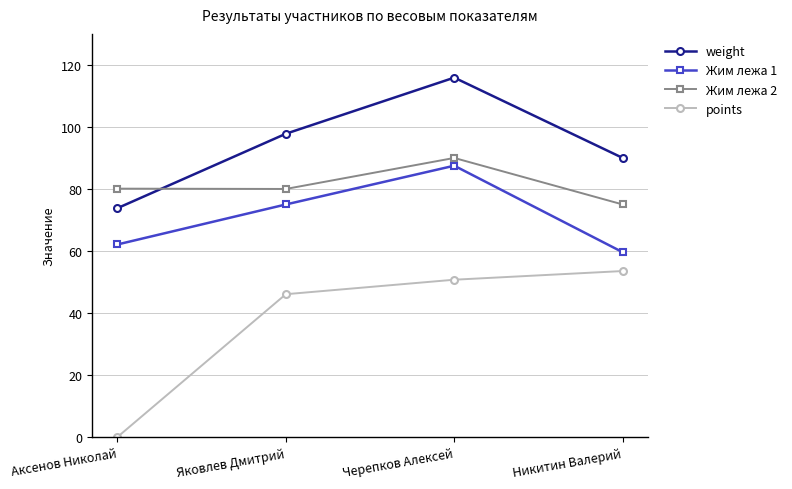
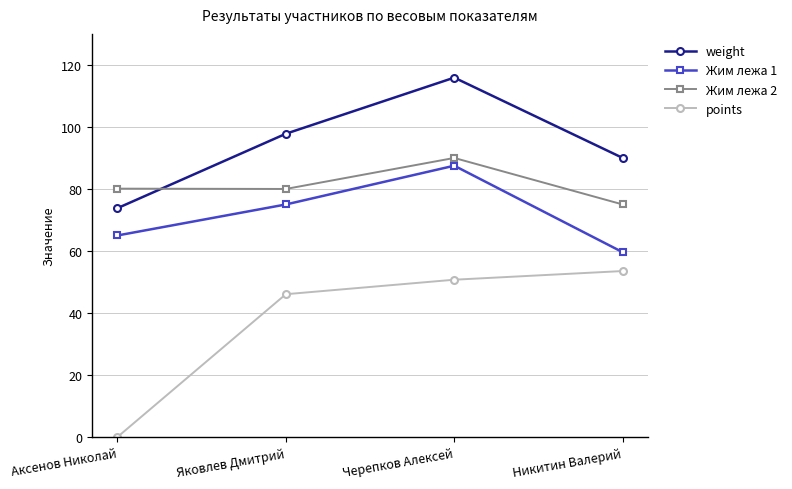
  {
    "weight": {
      "Аксенов Николай": 74,
      "Яковлев Дмитрий": 98,
      "Черепков Алексей": 116,
      "Никитин Валерий": 90
    },
    "Жим лежа 1": {
-     "Аксенов Николай": 62,
+     "Аксенов Николай": 65,
      "Яковлев Дмитрий": 75,
      "Черепков Алексей": 88,
      "Никитин Валерий": 60
    },
    "Жим лежа 2": {
      "Аксенов Николай": 80,
      "Яковлев Дмитрий": 80,
      "Черепков Алексей": 90,
      "Никитин Валерий": 75
    },
    "points": {
      "Аксенов Николай": 0,
      "Яковлев Дмитрий": 46,
      "Черепков Алексей": 51,
      "Никитин Валерий": 54
    }
  }
